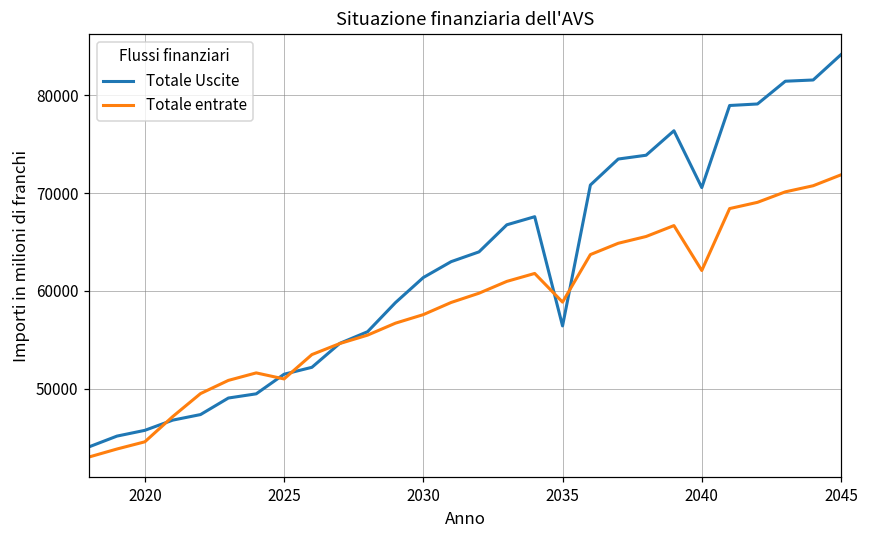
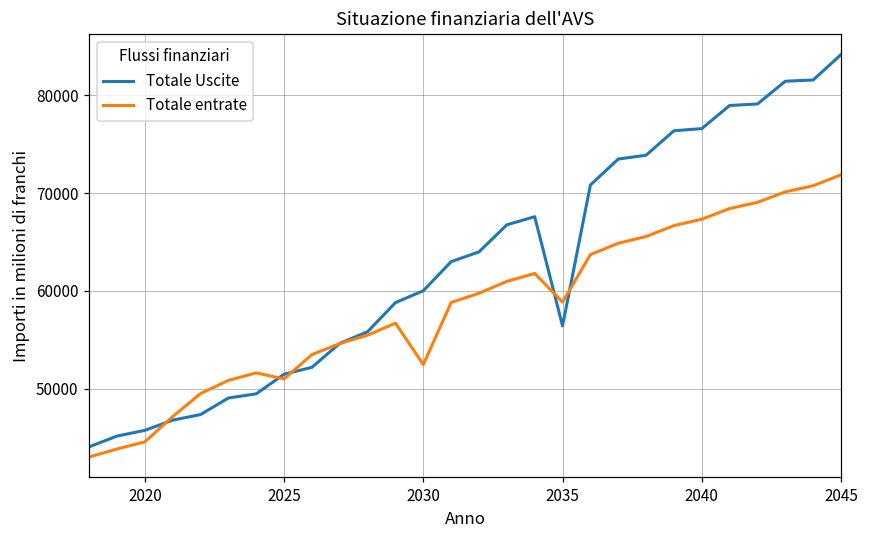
  {
    "Totale Uscite": {
      "2020": 46000,
      "2025": 51000,
-     "2030": 61000,
+     "2030": 60000,
      "2035": 56000,
-     "2040": 71000,
+     "2040": 77000,
      "2045": 84000
    },
    "Totale entrate": {
      "2020": 45000,
      "2025": 51000,
-     "2030": 58000,
+     "2030": 52000,
      "2035": 59000,
-     "2040": 62000,
+     "2040": 67000,
      "2045": 72000
    }
  }
